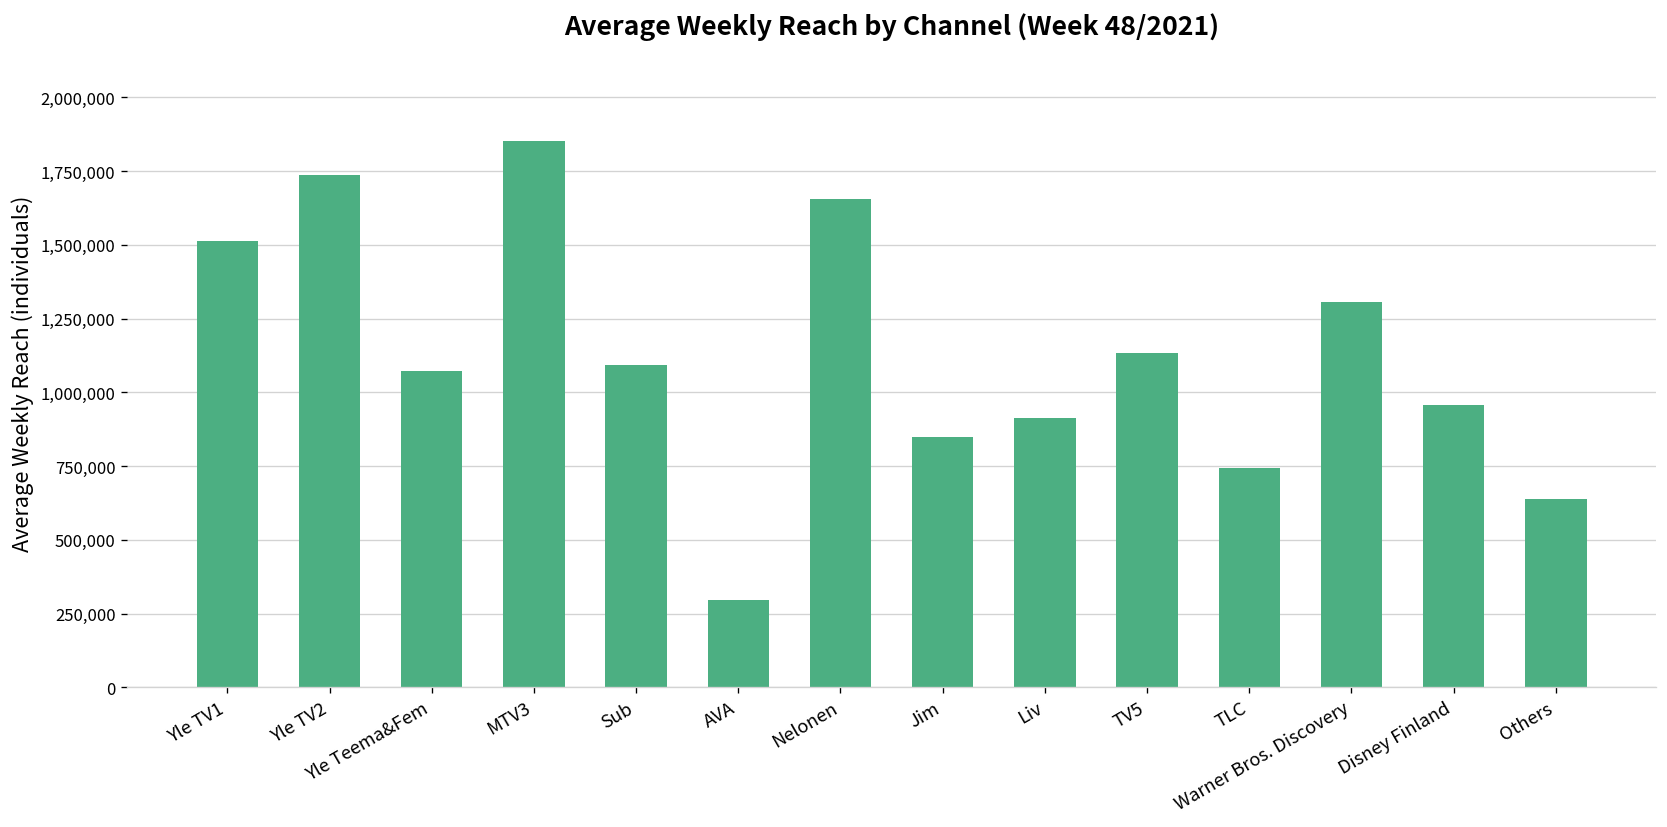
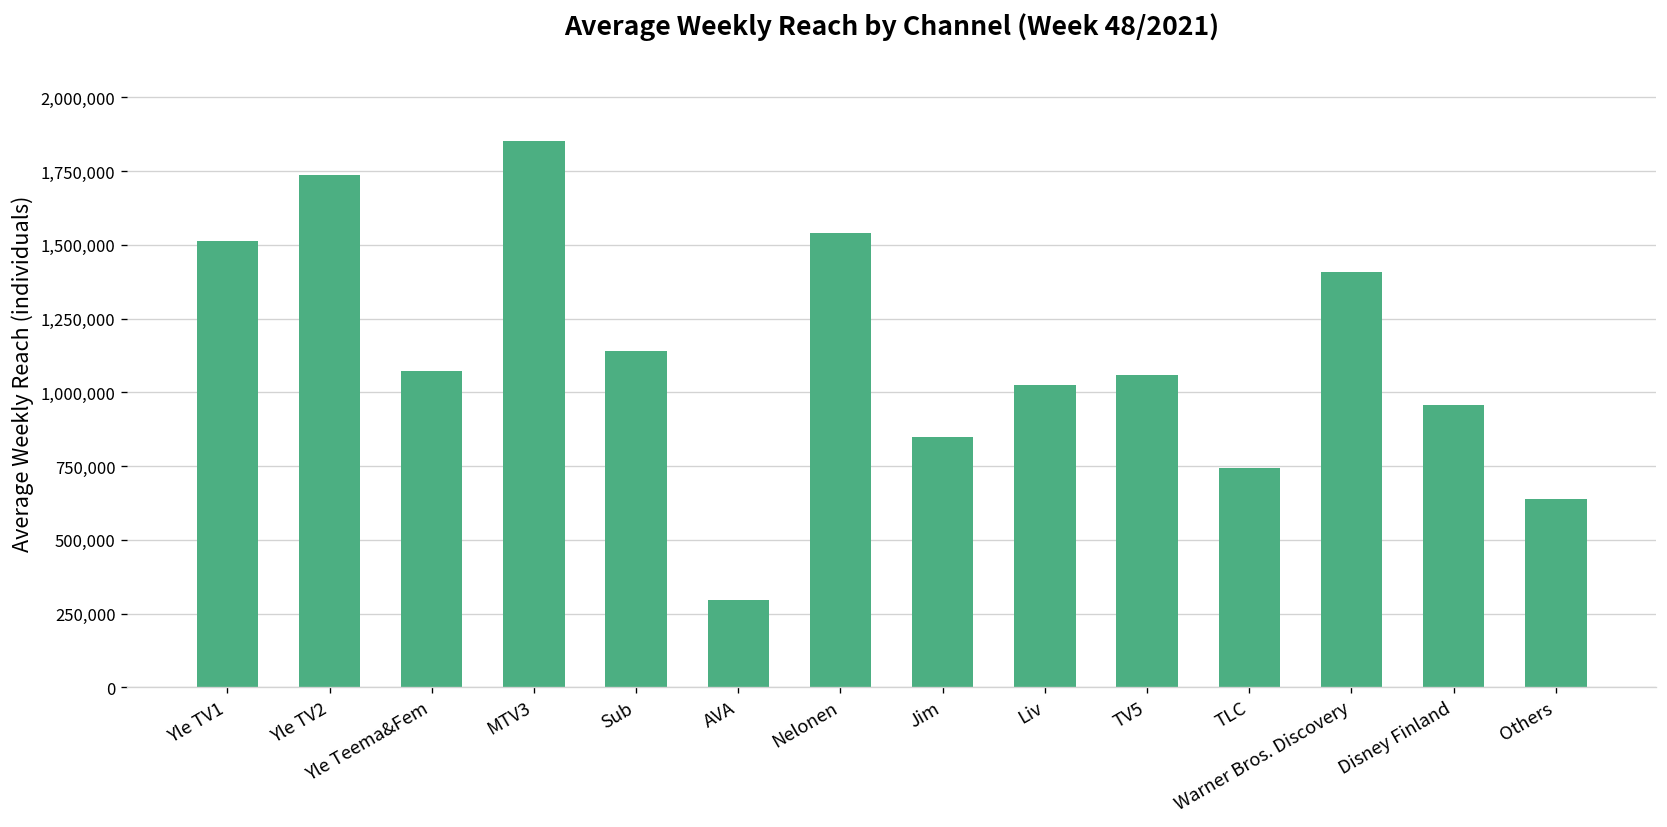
  {
    "Yle TV1": "1,510,000",
    "Yle TV2": "1,740,000",
    "Yle Teema&Fem": "1,070,000",
    "MTV3": "1,850,000",
-   "Sub": "1,090,000",
+   "Sub": "1,140,000",
    "AVA": "300,000",
-   "Nelonen": "1,660,000",
+   "Nelonen": "1,540,000",
    "Jim": "850,000",
-   "Liv": "910,000",
-   "TV5": "1,130,000",
+   "Liv": "1,020,000",
+   "TV5": "1,060,000",
    "TLC": "740,000",
-   "Warner Bros. Discovery": "1,310,000",
+   "Warner Bros. Discovery": "1,410,000",
    "Disney Finland": "960,000",
    "Others": "640,000"
  }
